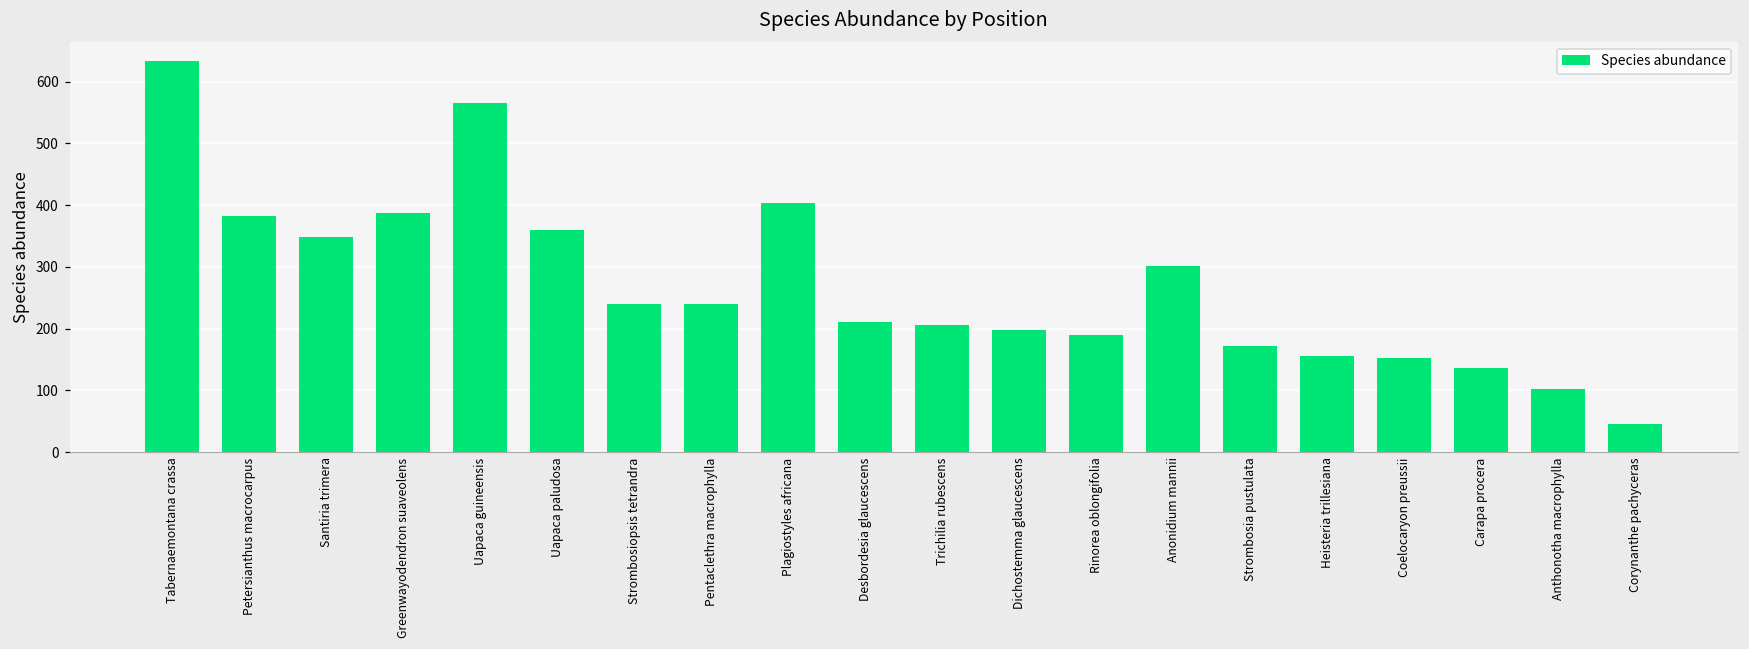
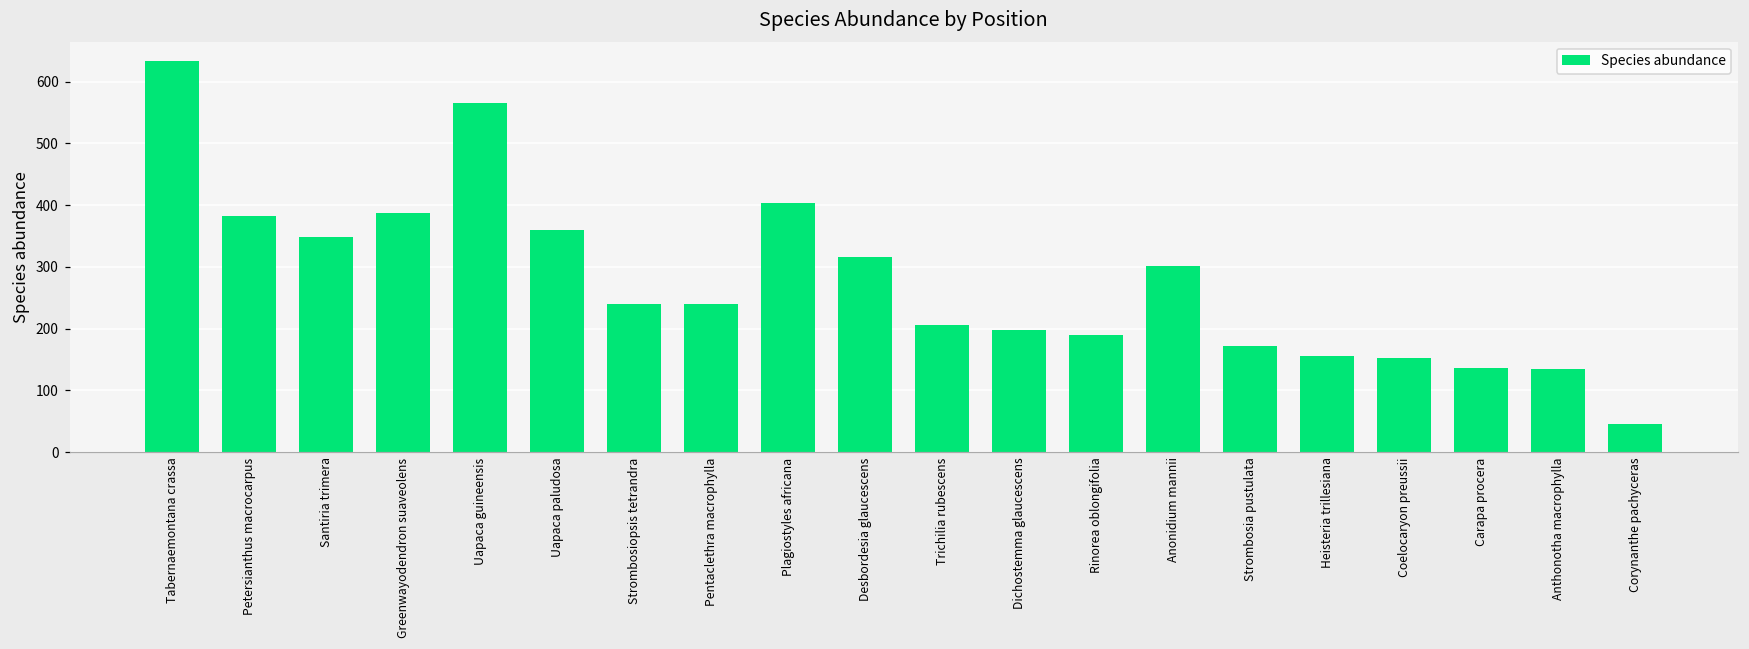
  {
    "Tabernaemontana crassa": 630,
    "Petersianthus macrocarpus": 380,
    "Santiria trimera": 350,
    "Greenwayodendron suaveolens": 390,
    "Uapaca guineensis": 570,
    "Uapaca paludosa": 360,
    "Strombosiopsis tetrandra": 240,
    "Pentaclethra macrophylla": 240,
    "Plagiostyles africana": 400,
-   "Desbordesia glaucescens": 210,
+   "Desbordesia glaucescens": 320,
    "Trichilia rubescens": 210,
    "Dichostemma glaucescens": 200,
    "Rinorea oblongifolia": 190,
    "Anonidium mannii": 300,
    "Strombosia pustulata": 170,
    "Heisteria trillesiana": 160,
    "Coelocaryon preussii": 150,
    "Carapa procera": 140,
-   "Anthonotha macrophylla": 100,
+   "Anthonotha macrophylla": 130,
    "Corynanthe pachyceras": 50
  }
